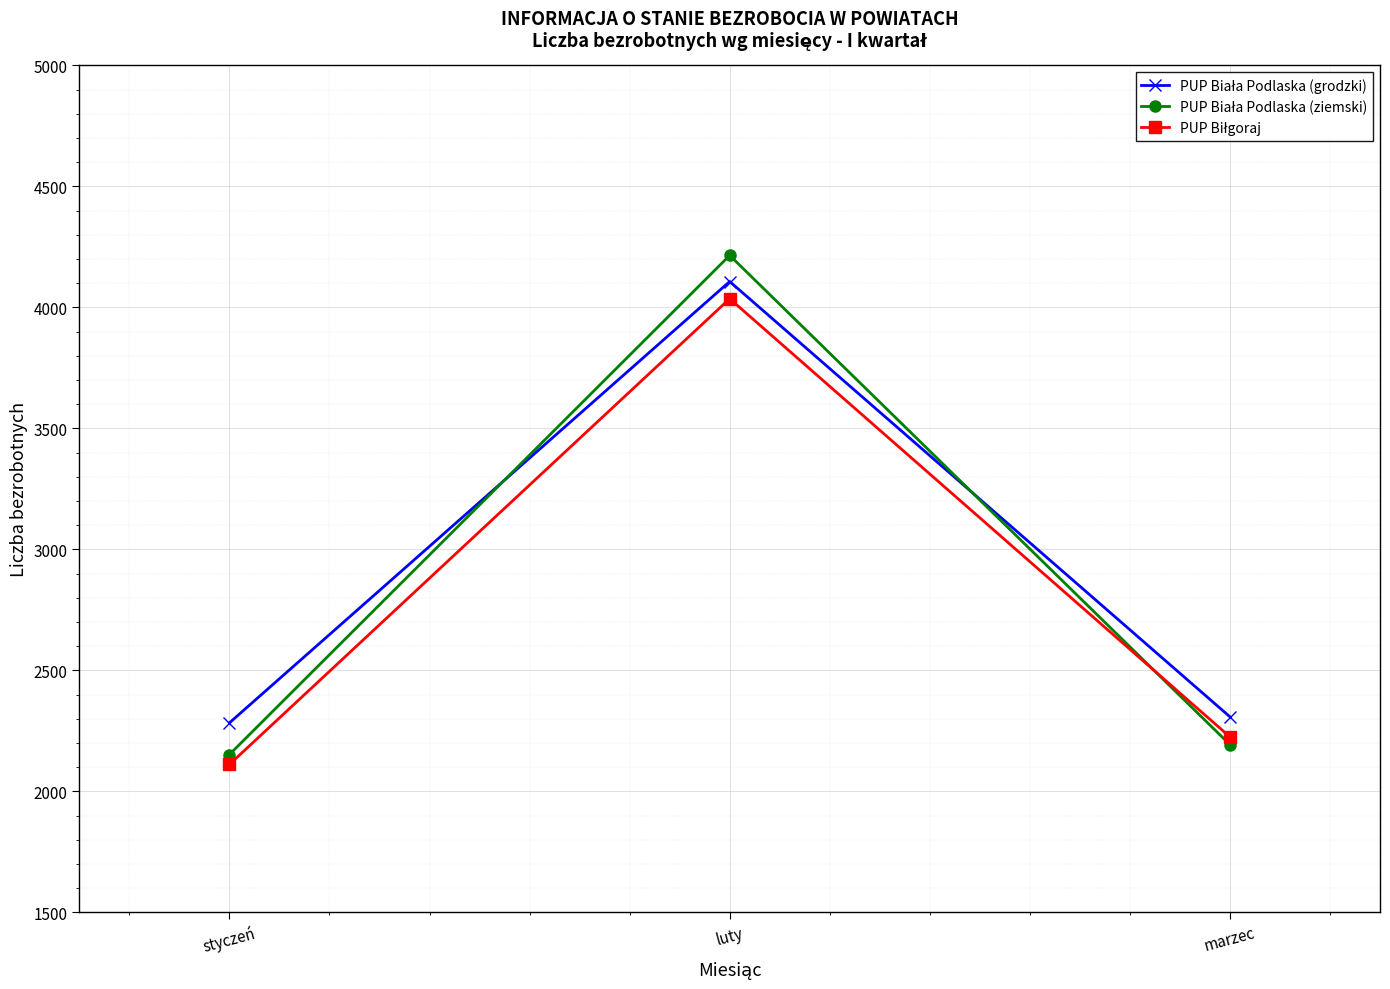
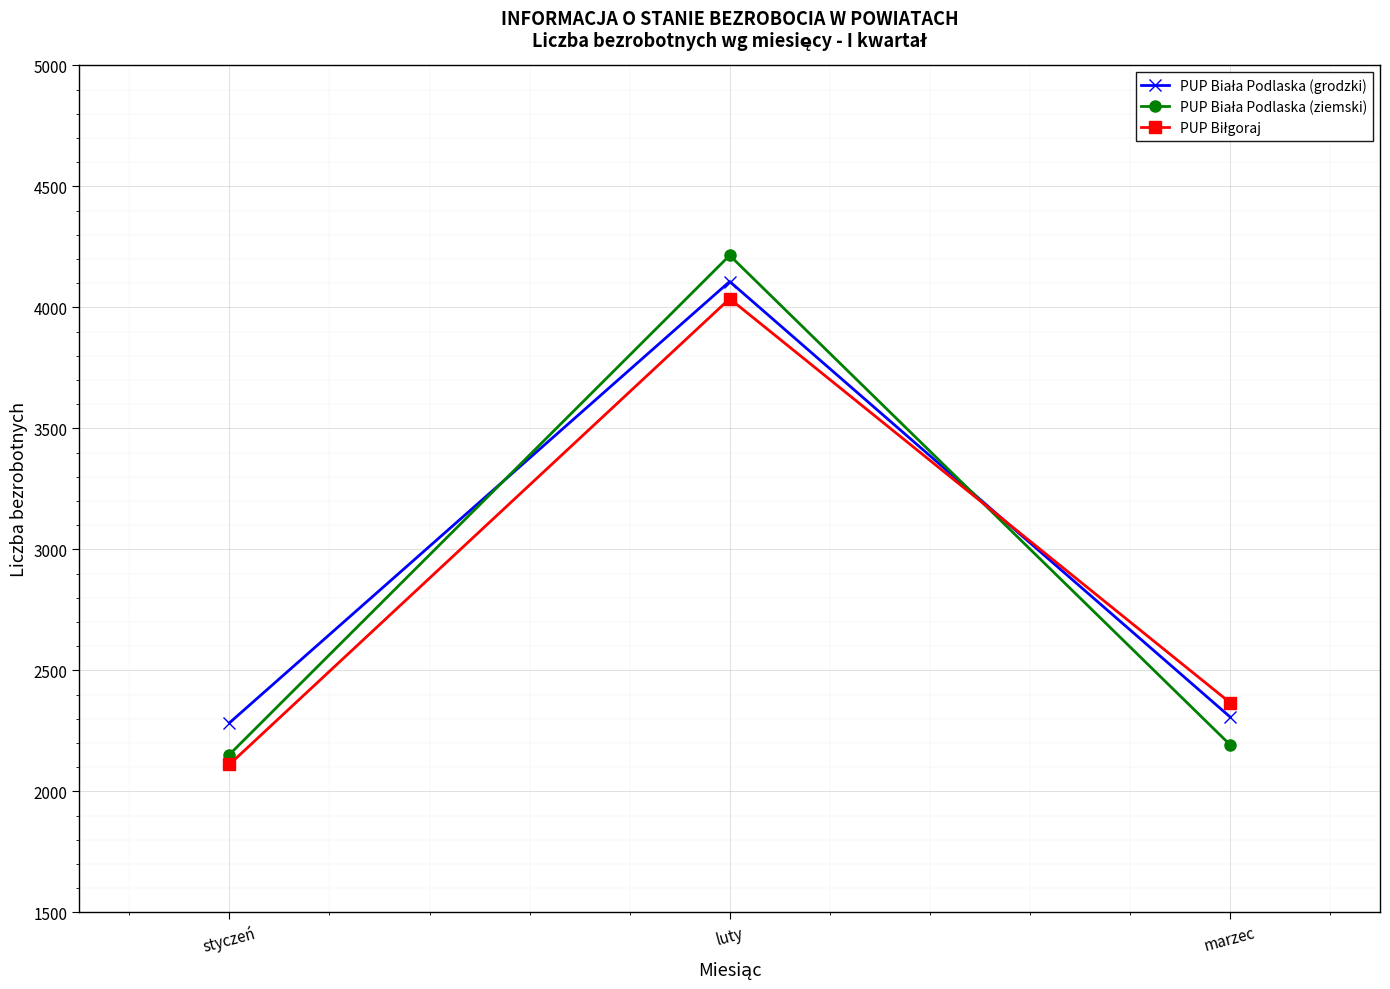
  {
    "PUP Biała Podlaska (grodzki)": {
      "styczeń": 2280,
      "luty": 4110,
      "marzec": 2310
    },
    "PUP Biała Podlaska (ziemski)": {
      "styczeń": 2150,
      "luty": 4220,
      "marzec": 2190
    },
    "PUP Biłgoraj": {
      "styczeń": 2110,
      "luty": 4040,
-     "marzec": 2230
+     "marzec": 2370
    }
  }
